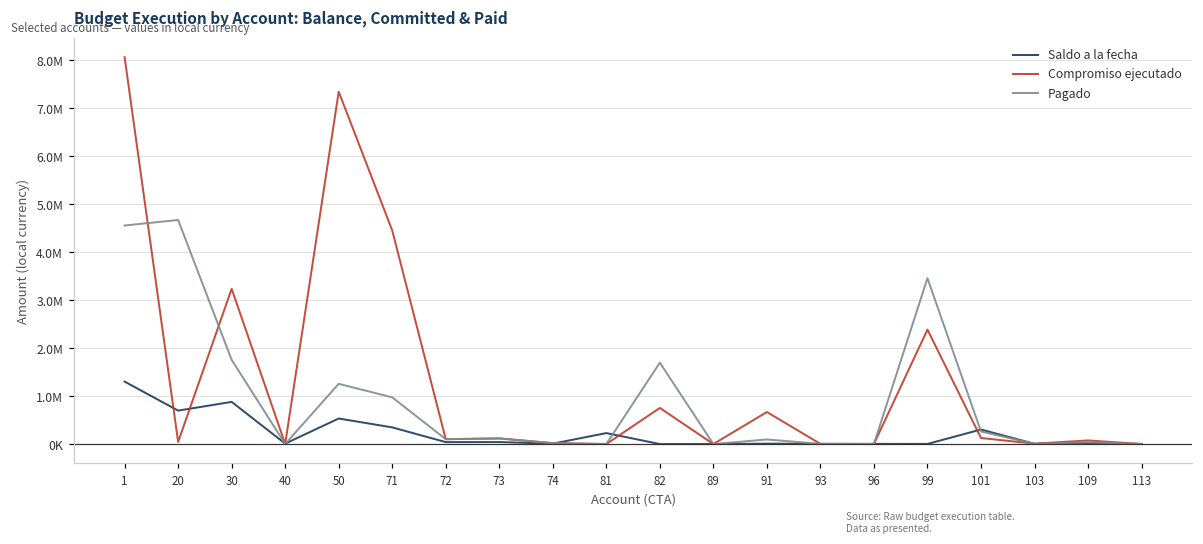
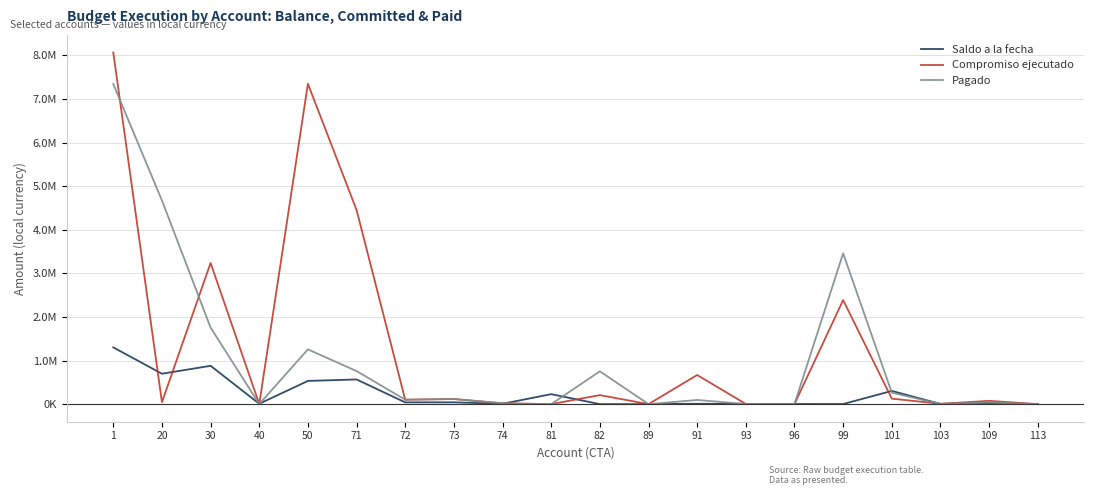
  {
    "Saldo a la fecha": {
      "1": 1300000,
      "20": 700000,
      "30": 900000,
      "50": 500000,
-     "71": 300000,
+     "71": 600000,
      "72": 0,
      "73": 0,
      "81": 200000,
      "82": 0,
      "91": 0,
      "99": 0
    },
    "Compromiso ejecutado": {
      "1": 8100000,
      "20": 0,
      "30": 3200000,
      "50": 7300000,
      "71": 4500000,
-     "82": 800000,
+     "82": 200000,
      "91": 700000,
      "99": 2400000,
      "101": 100000
    },
    "Pagado": {
-     "1": 4600000,
+     "1": 7300000,
      "20": 4700000,
      "30": 1800000,
      "50": 1300000,
-     "71": 1000000,
-     "82": 1700000,
+     "71": 800000,
+     "82": 800000,
      "91": 100000,
      "99": 3500000
    }
  }
